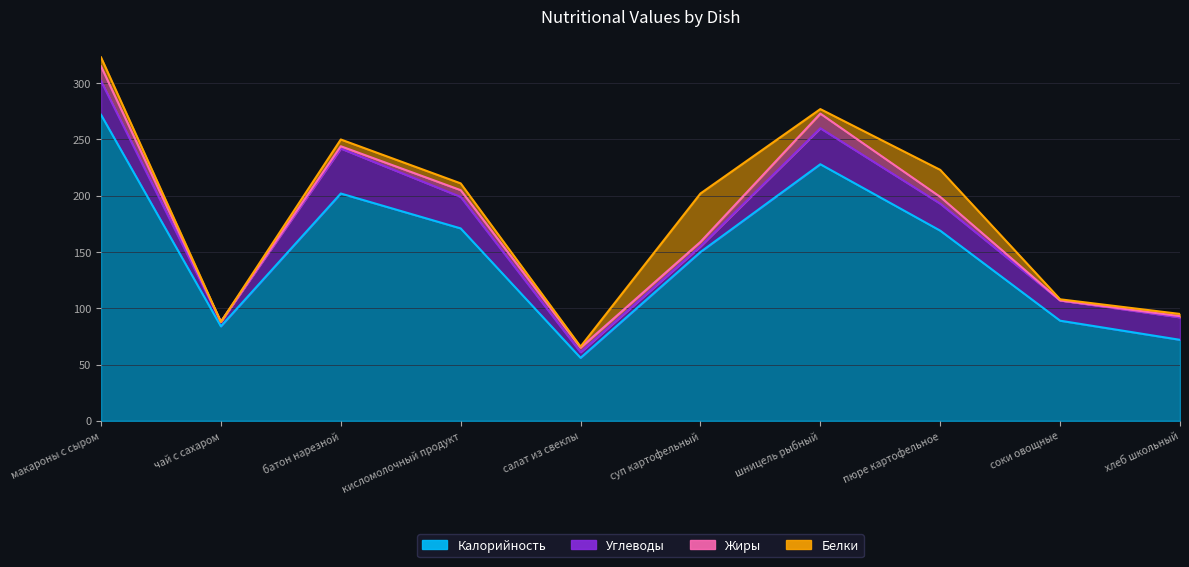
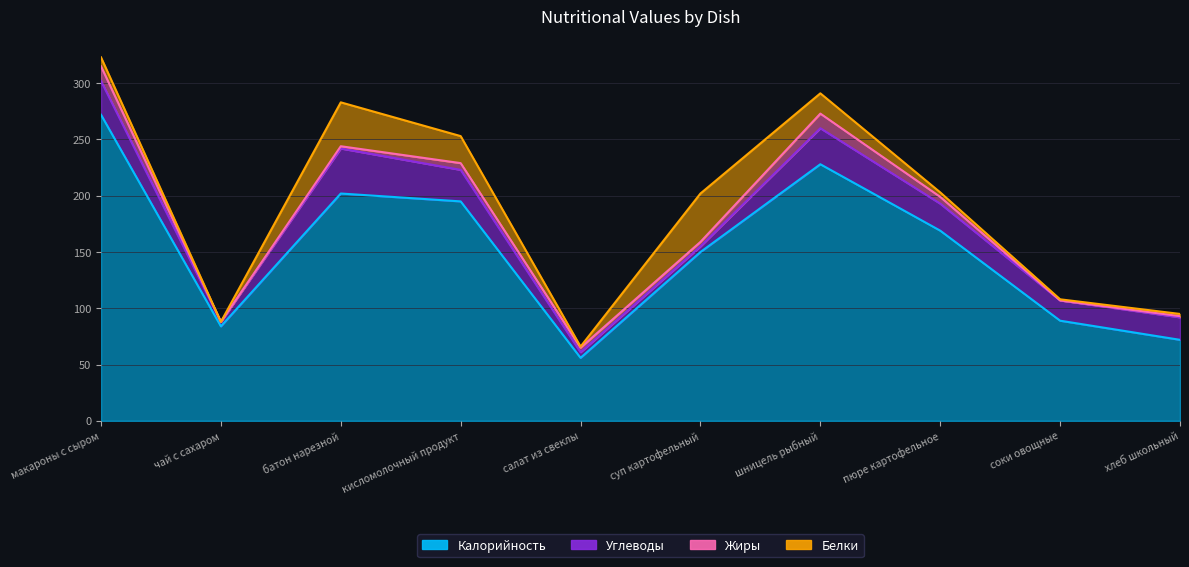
  {
    "Калорийность": {
      "макароны с сыром": 272,
      "чай с сахаром": 84,
      "батон нарезной": 202,
-     "кисломолочный продукт": 171,
+     "кисломолочный продукт": 195,
      "салат из свеклы": 56,
      "суп картофельный": 150,
      "шницель рыбный": 228,
      "пюре картофельное": 169,
      "соки овощные": 89,
      "хлеб школьный": 72
    },
    "Углеводы": {
      "макароны с сыром": 30,
      "кисломолочный продукт": 28,
      "салат из свеклы": 5,
      "суп картофельный": 5,
      "шницель рыбный": 32,
      "пюре картофельное": 24
    },
    "Жиры": {
      "макароны с сыром": 13,
      "кисломолочный продукт": 6,
      "суп картофельный": 4,
      "шницель рыбный": 13,
      "пюре картофельное": 6
    },
    "Белки": {
      "макароны с сыром": 8,
-     "батон нарезной": 6,
-     "кисломолочный продукт": 6,
+     "батон нарезной": 39,
+     "кисломолочный продукт": 24,
      "суп картофельный": 43,
-     "шницель рыбный": 4,
-     "пюре картофельное": 24
+     "шницель рыбный": 18,
+     "пюре картофельное": 4
    }
  }
